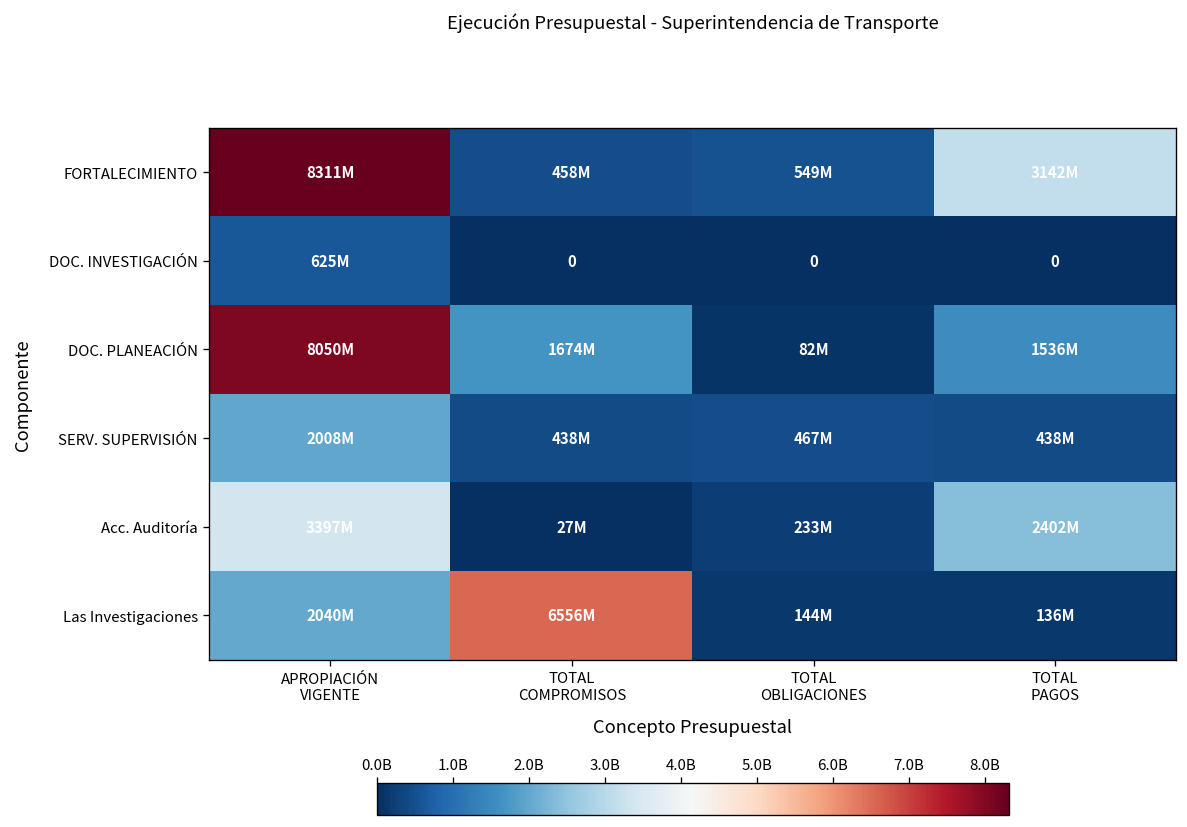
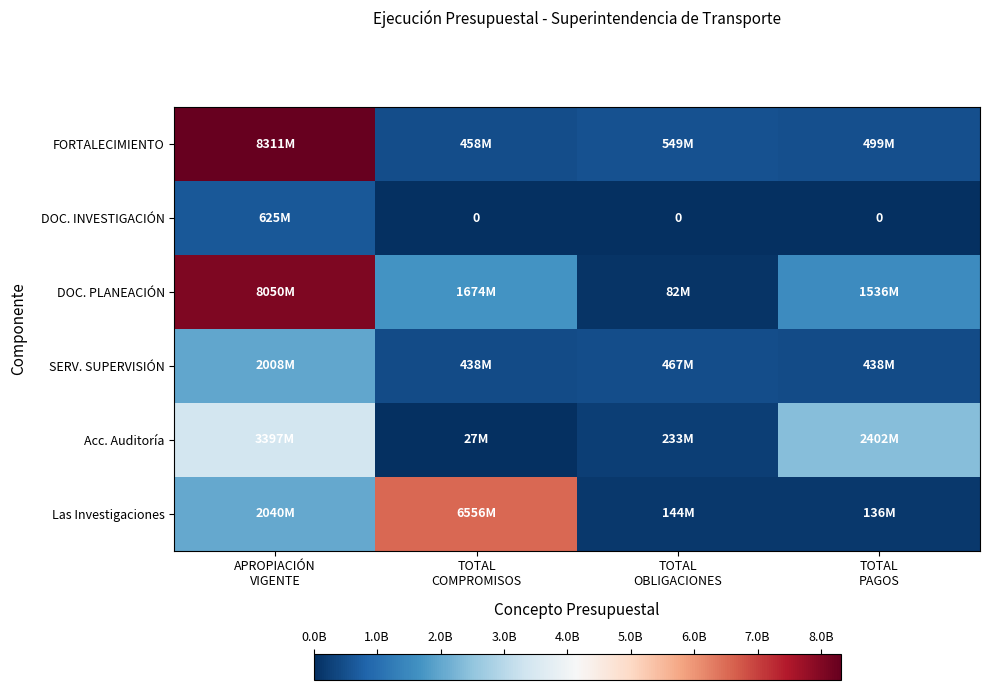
  {
    "FORTALECIMIENTO": {
      "APROPIACIÓN VIGENTE": "8311M",
      "TOTAL COMPROMISOS": "458M",
      "TOTAL OBLIGACIONES": "549M",
-     "TOTAL PAGOS": "3142M"
+     "TOTAL PAGOS": "499M"
    },
    "DOC. INVESTIGACIÓN": {
      "APROPIACIÓN VIGENTE": "625M",
      "TOTAL COMPROMISOS": "0",
      "TOTAL OBLIGACIONES": "0",
      "TOTAL PAGOS": "0"
    },
    "DOC. PLANEACIÓN": {
      "APROPIACIÓN VIGENTE": "8050M",
      "TOTAL COMPROMISOS": "1674M",
      "TOTAL OBLIGACIONES": "82M",
      "TOTAL PAGOS": "1536M"
    },
    "SERV. SUPERVISIÓN": {
      "APROPIACIÓN VIGENTE": "2008M",
      "TOTAL COMPROMISOS": "438M",
      "TOTAL OBLIGACIONES": "467M",
      "TOTAL PAGOS": "438M"
    },
    "Acc. Auditoría": {
      "TOTAL COMPROMISOS": "27M",
      "TOTAL OBLIGACIONES": "233M",
      "TOTAL PAGOS": "2402M"
    },
    "Las Investigaciones": {
      "APROPIACIÓN VIGENTE": "2040M",
      "TOTAL COMPROMISOS": "6556M",
      "TOTAL OBLIGACIONES": "144M",
      "TOTAL PAGOS": "136M"
    }
  }
